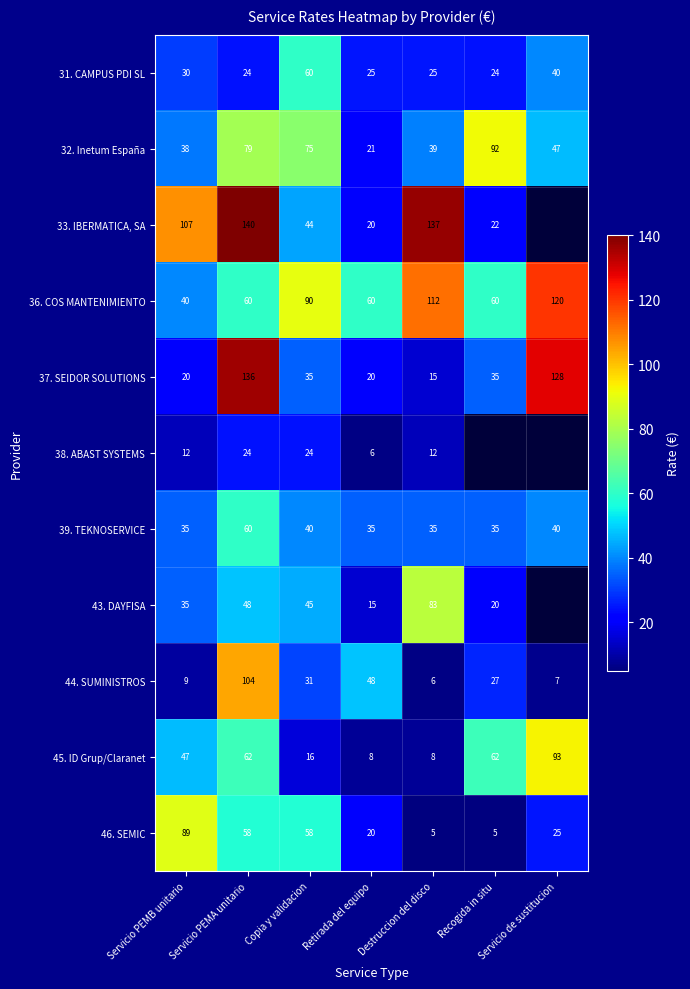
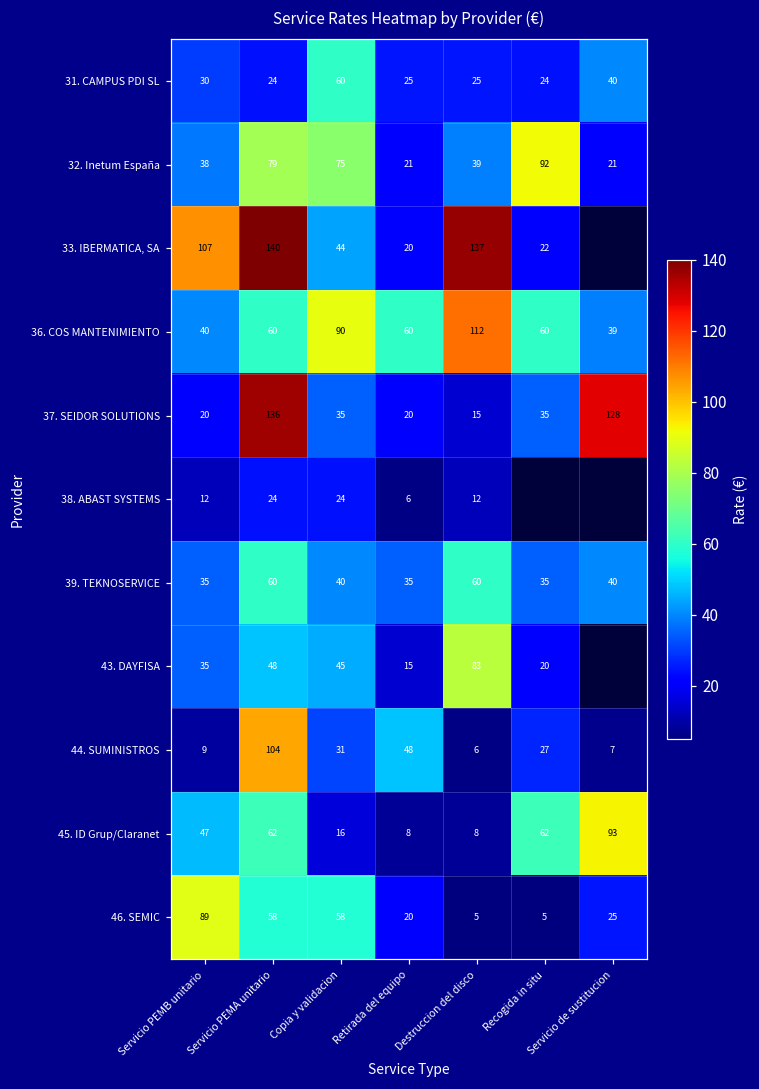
  {
    "31. CAMPUS PDI SL": {
      "Servicio PEMB unitario": 30,
      "Servicio PEMA unitario": 24,
      "Copia y validacion": 60,
      "Retirada del equipo": 25,
      "Destruccion del disco": 25,
      "Recogida in situ": 24,
      "Servicio de sustitucion": 40
    },
    "32. Inetum España": {
      "Servicio PEMB unitario": 38,
      "Servicio PEMA unitario": 79,
      "Copia y validacion": 75,
      "Retirada del equipo": 21,
      "Destruccion del disco": 39,
      "Recogida in situ": 92,
-     "Servicio de sustitucion": 47
+     "Servicio de sustitucion": 21
    },
    "33. IBERMATICA, SA": {
      "Servicio PEMB unitario": 107,
      "Servicio PEMA unitario": 140,
      "Copia y validacion": 44,
      "Retirada del equipo": 20,
      "Destruccion del disco": 137,
      "Recogida in situ": 22
    },
    "36. COS MANTENIMIENTO": {
      "Servicio PEMB unitario": 40,
      "Servicio PEMA unitario": 60,
      "Copia y validacion": 90,
      "Retirada del equipo": 60,
      "Destruccion del disco": 112,
      "Recogida in situ": 60,
-     "Servicio de sustitucion": 120
+     "Servicio de sustitucion": 39
    },
    "37. SEIDOR SOLUTIONS": {
      "Servicio PEMB unitario": 20,
      "Servicio PEMA unitario": 136,
      "Copia y validacion": 35,
      "Retirada del equipo": 20,
      "Destruccion del disco": 15,
      "Recogida in situ": 35,
      "Servicio de sustitucion": 128
    },
    "38. ABAST SYSTEMS": {
      "Servicio PEMB unitario": 12,
      "Servicio PEMA unitario": 24,
      "Copia y validacion": 24,
      "Retirada del equipo": 6,
      "Destruccion del disco": 12
    },
    "39. TEKNOSERVICE": {
      "Servicio PEMB unitario": 35,
      "Servicio PEMA unitario": 60,
      "Copia y validacion": 40,
      "Retirada del equipo": 35,
-     "Destruccion del disco": 35,
+     "Destruccion del disco": 60,
      "Recogida in situ": 35,
      "Servicio de sustitucion": 40
    },
    "43. DAYFISA": {
      "Servicio PEMB unitario": 35,
      "Servicio PEMA unitario": 48,
      "Copia y validacion": 45,
      "Retirada del equipo": 15,
      "Destruccion del disco": 83,
      "Recogida in situ": 20
    },
    "44. SUMINISTROS": {
      "Servicio PEMB unitario": 9,
      "Servicio PEMA unitario": 104,
      "Copia y validacion": 31,
      "Retirada del equipo": 48,
      "Destruccion del disco": 6,
      "Recogida in situ": 27,
      "Servicio de sustitucion": 7
    },
    "45. ID Grup/Claranet": {
      "Servicio PEMB unitario": 47,
      "Servicio PEMA unitario": 62,
      "Copia y validacion": 16,
      "Retirada del equipo": 8,
      "Destruccion del disco": 8,
      "Recogida in situ": 62,
      "Servicio de sustitucion": 93
    },
    "46. SEMIC": {
      "Servicio PEMB unitario": 89,
      "Servicio PEMA unitario": 58,
      "Copia y validacion": 58,
      "Retirada del equipo": 20,
      "Destruccion del disco": 5,
      "Recogida in situ": 5,
      "Servicio de sustitucion": 25
    }
  }
